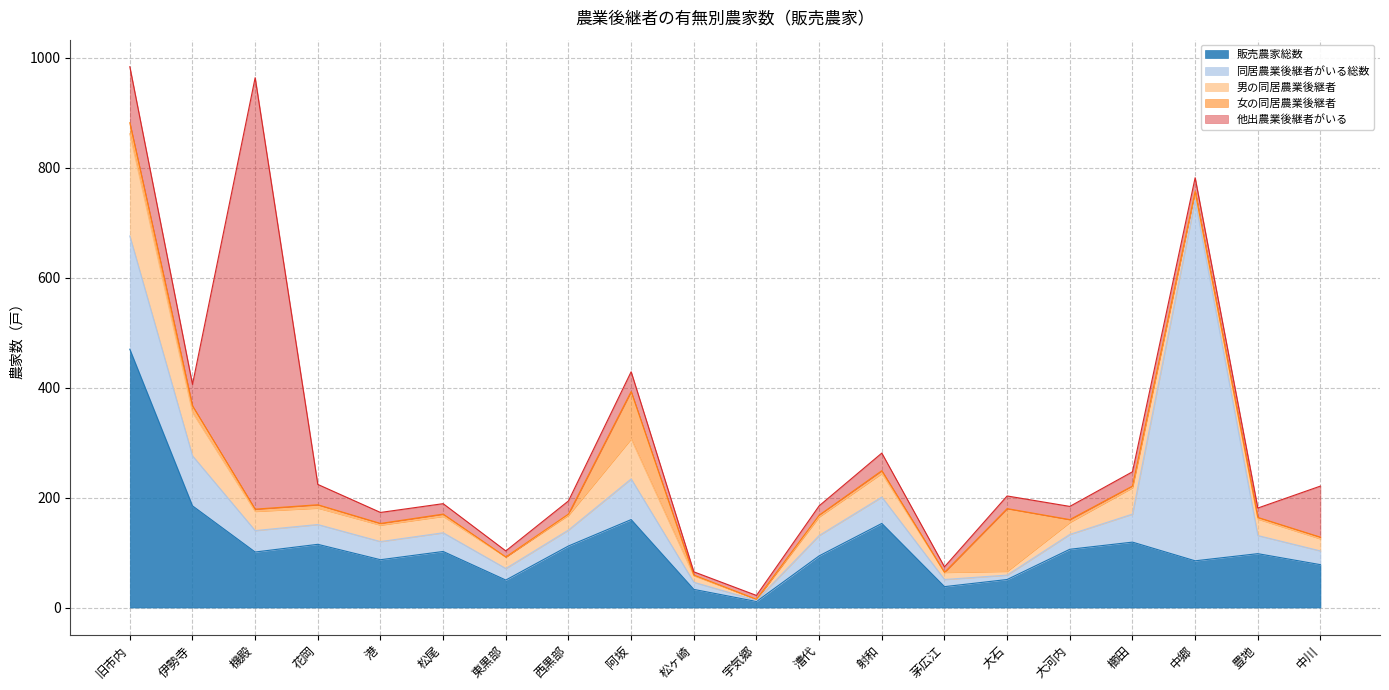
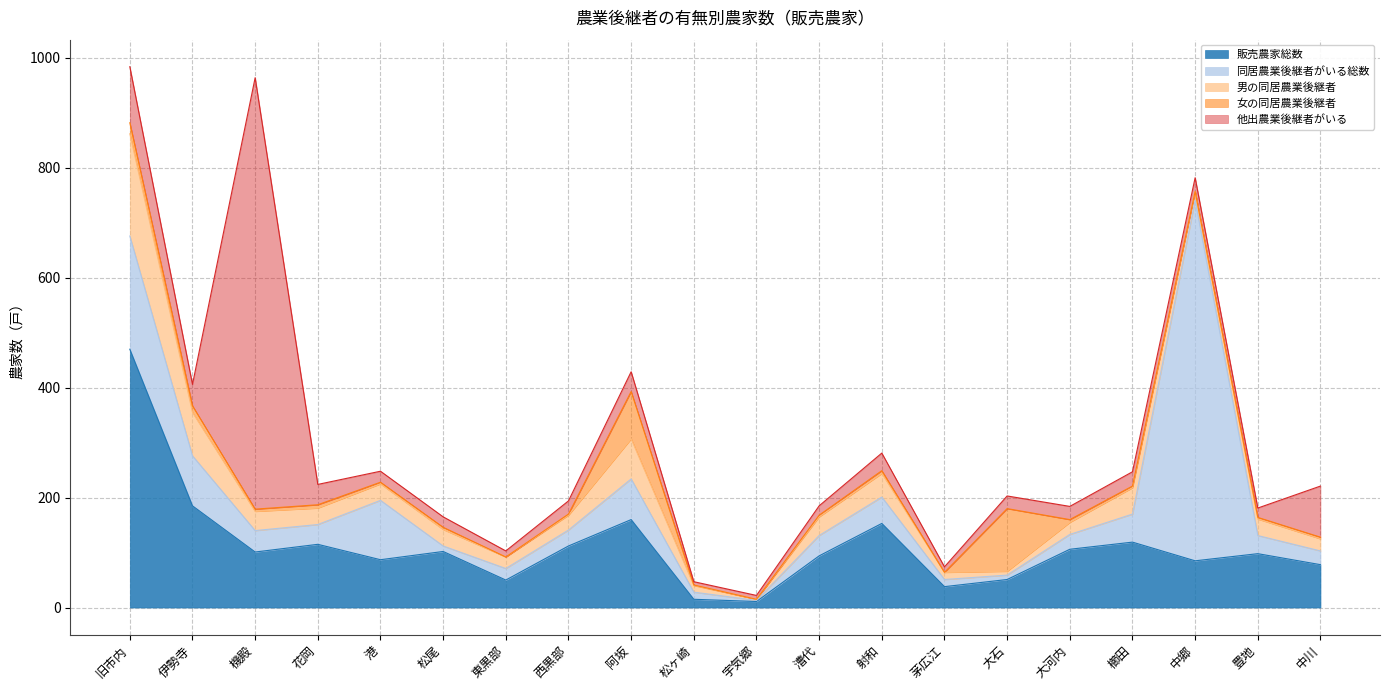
  {
    "販売農家総数": {
      "旧市内": 470,
      "伊勢寺": 190,
      "機殿": 100,
      "花岡": 120,
      "港": 90,
      "松尾": 100,
      "東黒部": 50,
      "西黒部": 110,
      "阿坂": 160,
-     "松ヶ崎": 30,
+     "松ヶ崎": 20,
      "漕代": 90,
      "射和": 150,
      "茅広江": 40,
      "大石": 50,
      "大河内": 110,
      "櫛田": 120,
      "中郷": 90,
      "豊地": 100,
      "中川": 80
    },
    "同居農業後継者がいる総数": {
      "旧市内": 210,
      "伊勢寺": 90,
      "機殿": 40,
      "花岡": 40,
-     "港": 30,
-     "松尾": 30,
+     "港": 110,
+     "松尾": 10,
      "東黒部": 20,
      "西黒部": 30,
      "阿坂": 70,
      "松ヶ崎": 10,
      "漕代": 40,
      "射和": 50,
      "茅広江": 10,
      "大石": 10,
      "大河内": 30,
      "櫛田": 50,
      "中郷": 660,
      "豊地": 30,
      "中川": 30
    },
    "男の同居農業後継者": {
      "旧市内": 190,
      "伊勢寺": 80,
      "花岡": 30,
      "阿坂": 70,
      "射和": 40,
      "大石": 10,
      "大河内": 20
    },
    "女の同居農業後継者": {
      "旧市内": 20,
      "伊勢寺": 10,
      "花岡": 10,
      "阿坂": 90,
      "射和": 10,
      "大石": 110,
      "大河内": 10
    },
    "他出農業後継者がいる": {
      "旧市内": 100,
      "伊勢寺": 40,
      "機殿": 790,
      "花岡": 40,
      "港": 20,
      "松尾": 20,
      "東黒部": 10,
      "西黒部": 20,
      "阿坂": 40,
      "松ヶ崎": 10,
      "宇気郷": 10,
      "漕代": 20,
      "射和": 30,
      "茅広江": 10,
      "大石": 20,
      "大河内": 20,
      "櫛田": 30,
      "中郷": 30,
      "豊地": 20,
      "中川": 90
    }
  }
